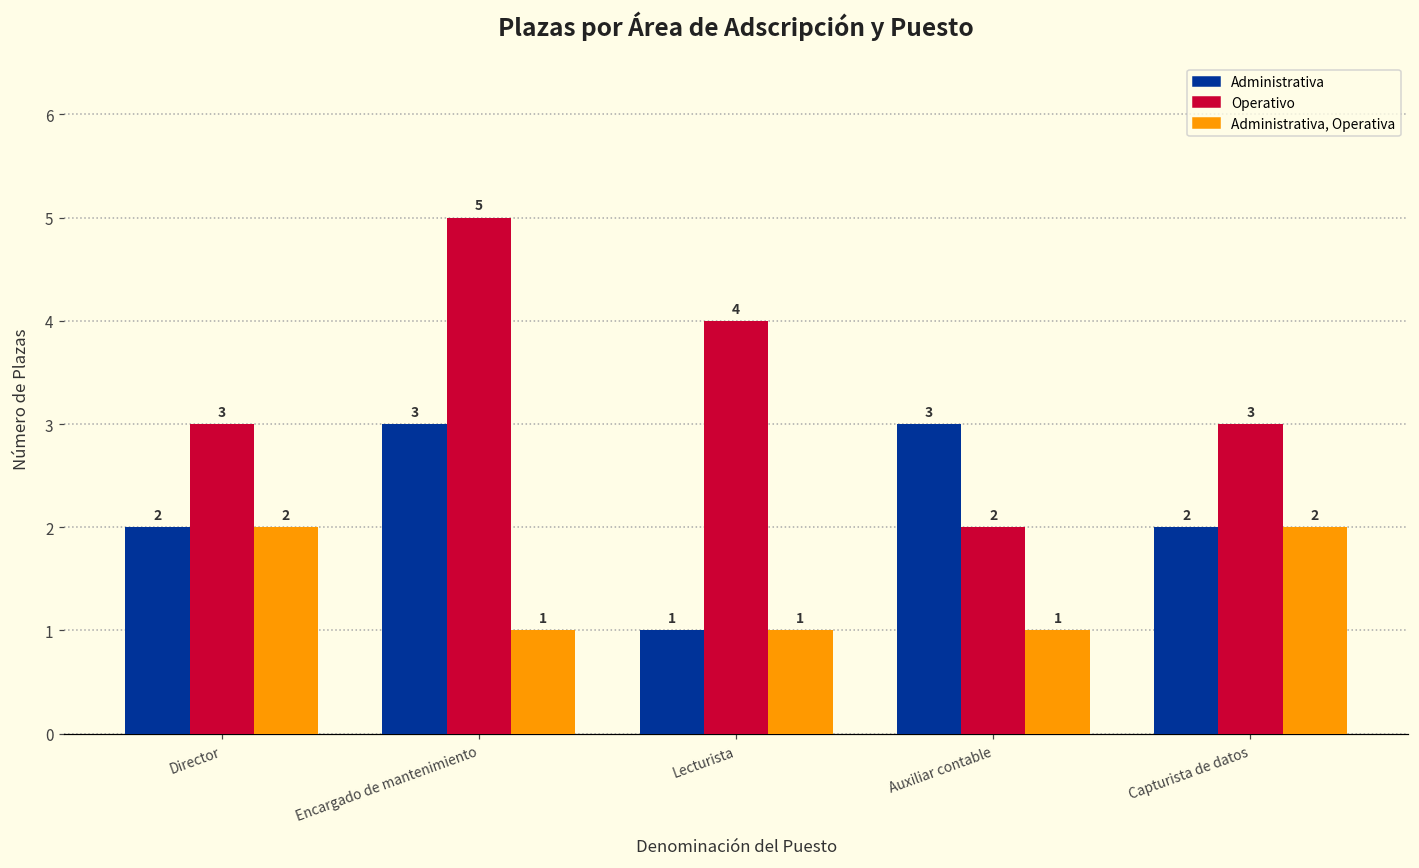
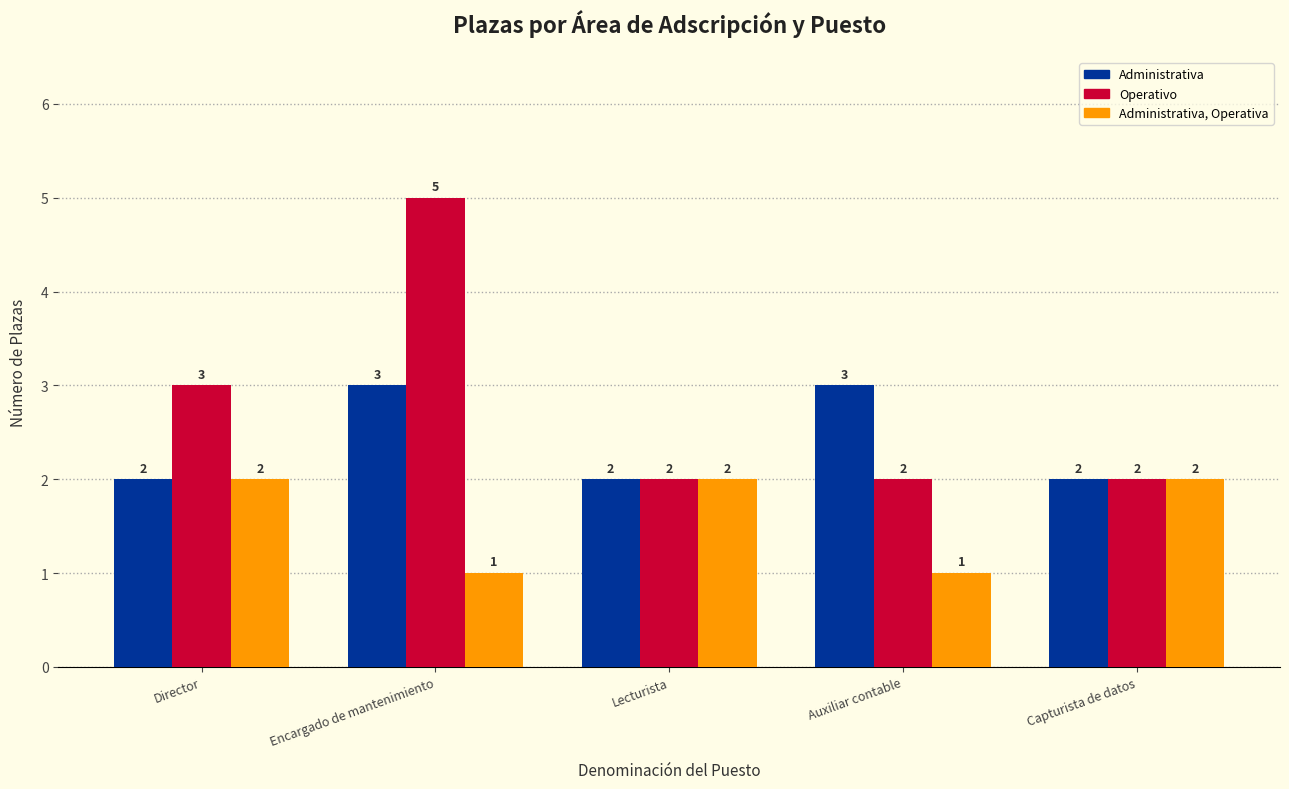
  {
    "Administrativa": {
      "Director": 2,
      "Encargado de mantenimiento": 3,
-     "Lecturista": 1,
+     "Lecturista": 2,
      "Auxiliar contable": 3,
      "Capturista de datos": 2
    },
    "Operativo": {
      "Director": 3,
      "Encargado de mantenimiento": 5,
-     "Lecturista": 4,
+     "Lecturista": 2,
      "Auxiliar contable": 2,
-     "Capturista de datos": 3
+     "Capturista de datos": 2
    },
    "Administrativa, Operativa": {
      "Director": 2,
      "Encargado de mantenimiento": 1,
-     "Lecturista": 1,
+     "Lecturista": 2,
      "Auxiliar contable": 1,
      "Capturista de datos": 2
    }
  }
